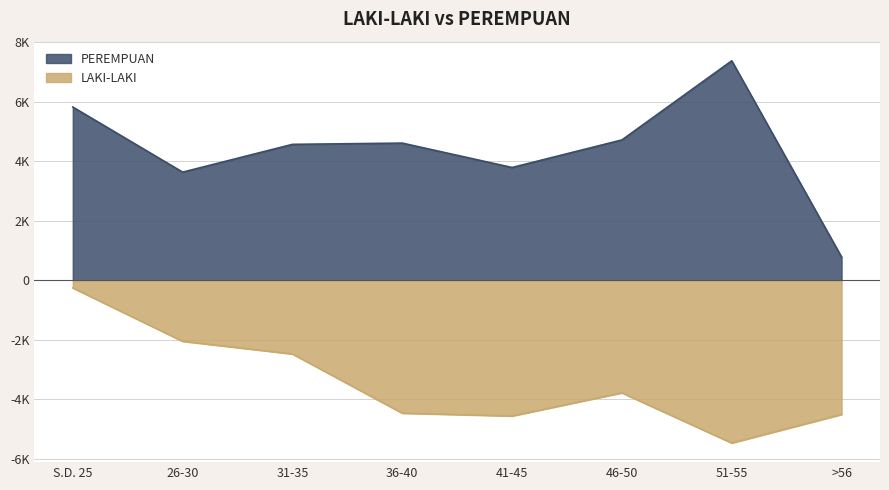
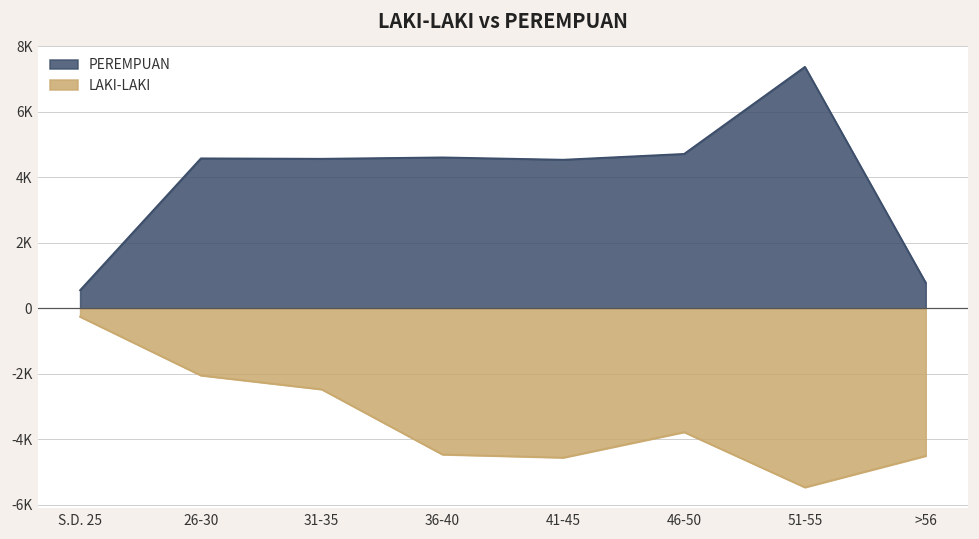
  {
    "PEREMPUAN": {
-     "S.D. 25": 5800,
-     "26-30": 3600,
+     "S.D. 25": 500,
+     "26-30": 4600,
      "31-35": 4600,
      "36-40": 4600,
-     "41-45": 3800,
+     "41-45": 4500,
      "46-50": 4700,
      "51-55": 7400,
      ">56": 800
    }
  }
